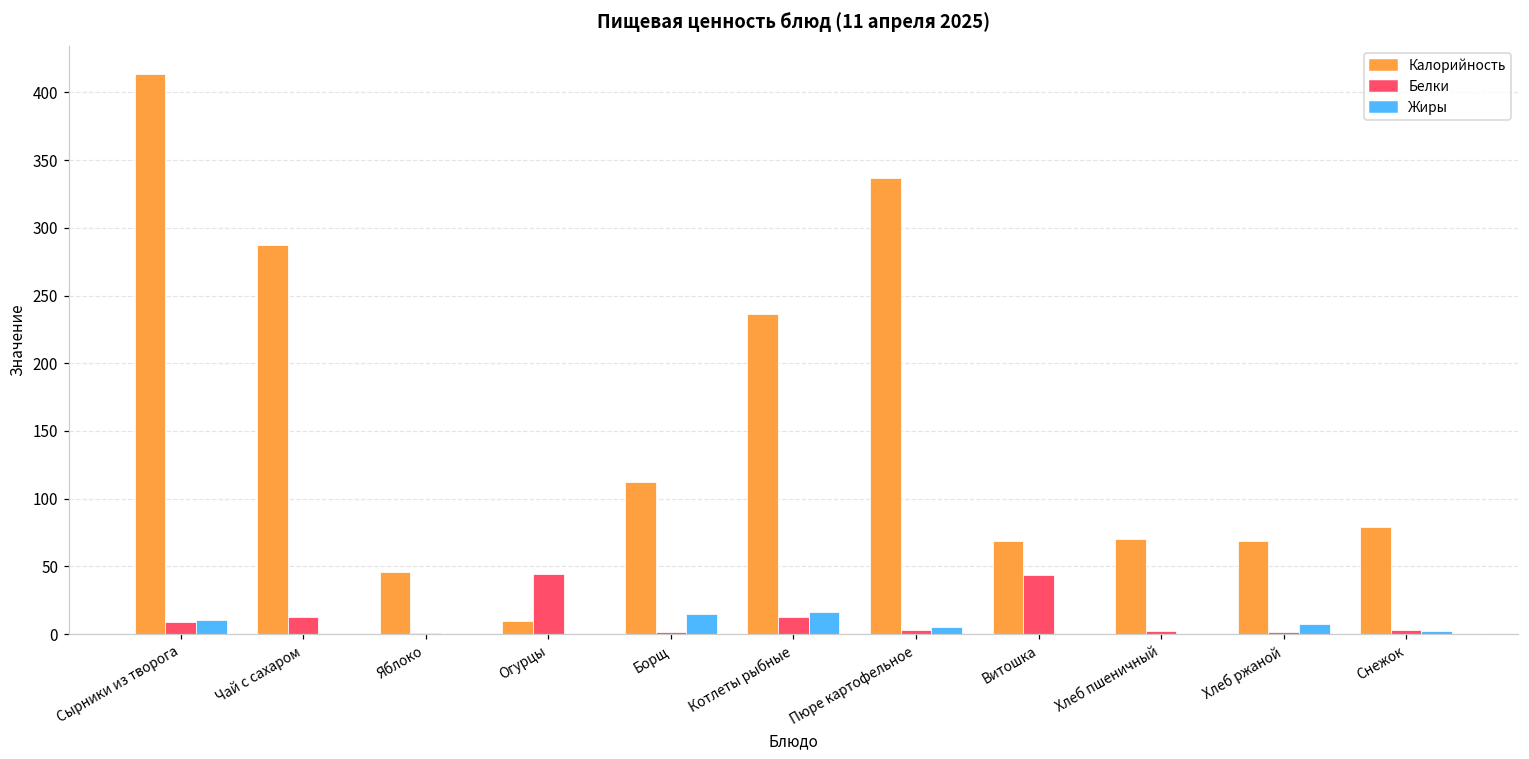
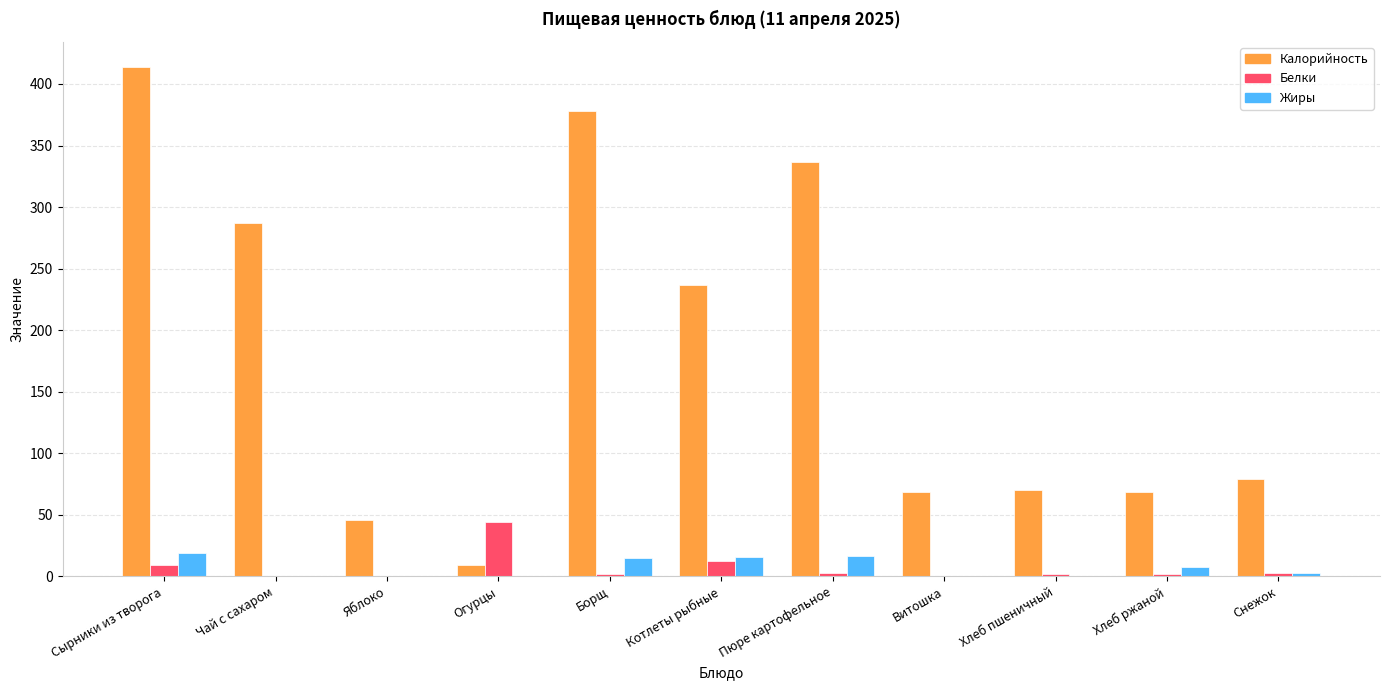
  {
    "Калорийность": {
      "Сырники из творога": 414,
      "Чай с сахаром": 287,
      "Яблоко": 46,
      "Огурцы": 10,
-     "Борщ": 112,
+     "Борщ": 378,
      "Котлеты рыбные": 237,
      "Пюре картофельное": 337,
      "Витошка": 69,
      "Хлеб пшеничный": 70,
      "Хлеб ржаной": 69,
      "Снежок": 79
    },
    "Белки": {
      "Сырники из творога": 9,
-     "Чай с сахаром": 13,
+     "Чай с сахаром": 0,
      "Огурцы": 44,
      "Котлеты рыбные": 13,
      "Пюре картофельное": 3,
-     "Витошка": 43,
+     "Витошка": 0,
      "Хлеб пшеничный": 2,
      "Снежок": 3
    },
    "Жиры": {
-     "Сырники из творога": 10,
+     "Сырники из творога": 19,
      "Чай с сахаром": 0,
      "Яблоко": 0,
      "Огурцы": 0,
      "Борщ": 15,
      "Котлеты рыбные": 16,
-     "Пюре картофельное": 5,
+     "Пюре картофельное": 17,
      "Витошка": 0,
      "Хлеб ржаной": 7,
      "Снежок": 3
    }
  }
